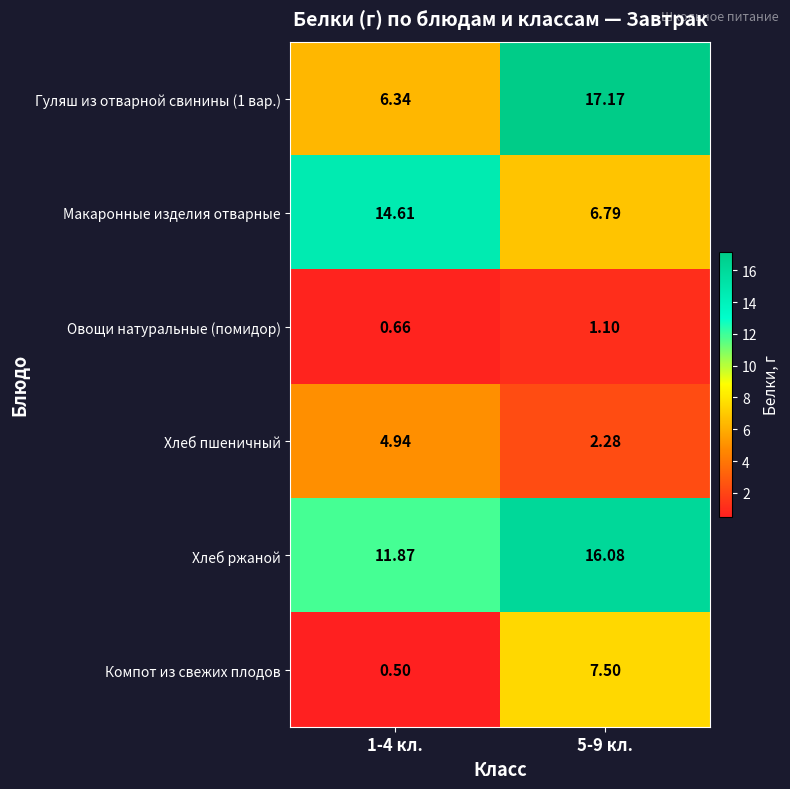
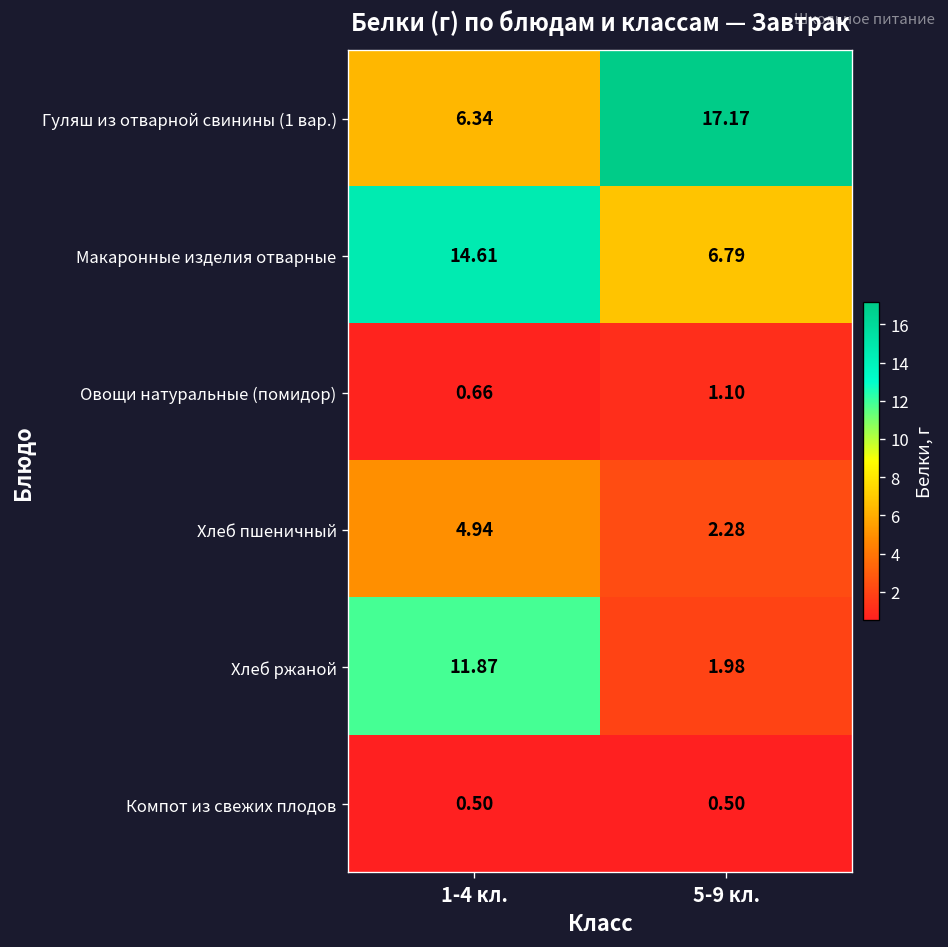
  {
    "Гуляш из отварной свинины (1 вар.)": {
      "1-4 кл.": 6.34,
      "5-9 кл.": 17.17
    },
    "Макаронные изделия отварные": {
      "1-4 кл.": 14.61,
      "5-9 кл.": 6.79
    },
    "Овощи натуральные (помидор)": {
      "1-4 кл.": 0.66,
      "5-9 кл.": 1.10
    },
    "Хлеб пшеничный": {
      "1-4 кл.": 4.94,
      "5-9 кл.": 2.28
    },
    "Хлеб ржаной": {
      "1-4 кл.": 11.87,
-     "5-9 кл.": 16.08
+     "5-9 кл.": 1.98
    },
    "Компот из свежих плодов": {
      "1-4 кл.": 0.50,
-     "5-9 кл.": 7.50
+     "5-9 кл.": 0.50
    }
  }
